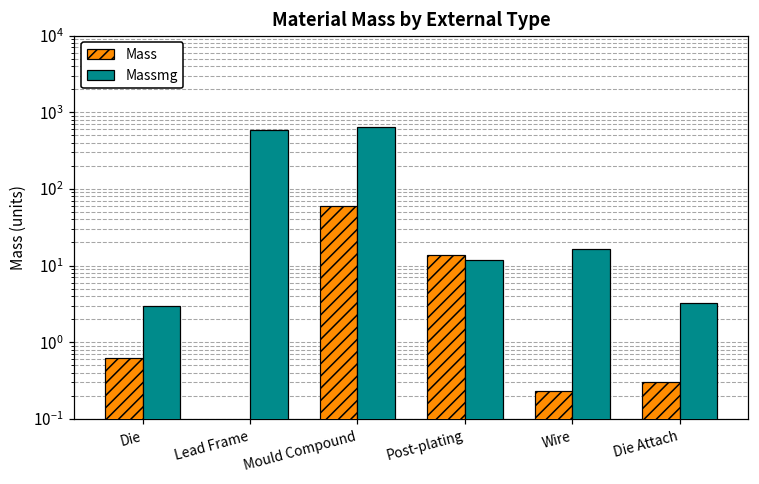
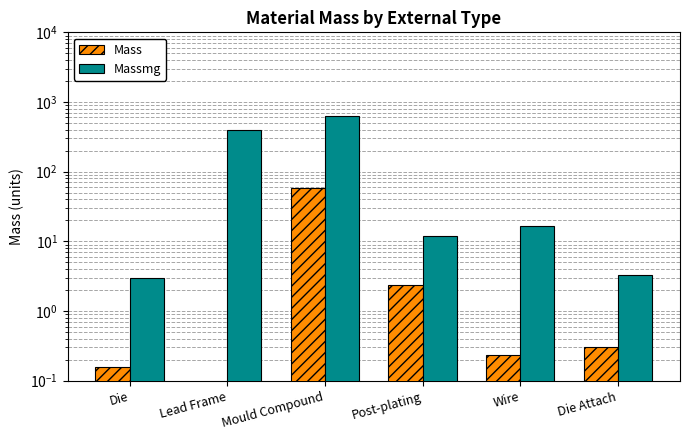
  {
    "Mass": {
-     "Die": 0.6,
+     "Die": 0.16,
      "Mould Compound": 60,
-     "Post-plating": 14,
+     "Post-plating": 2.3,
      "Wire": 0.23,
      "Die Attach": 0.3
    },
    "Massmg": {
      "Die": 3,
-     "Lead Frame": 600,
+     "Lead Frame": 400,
      "Mould Compound": 600,
      "Post-plating": 12,
      "Wire": 16,
      "Die Attach": 3
    }
  }
